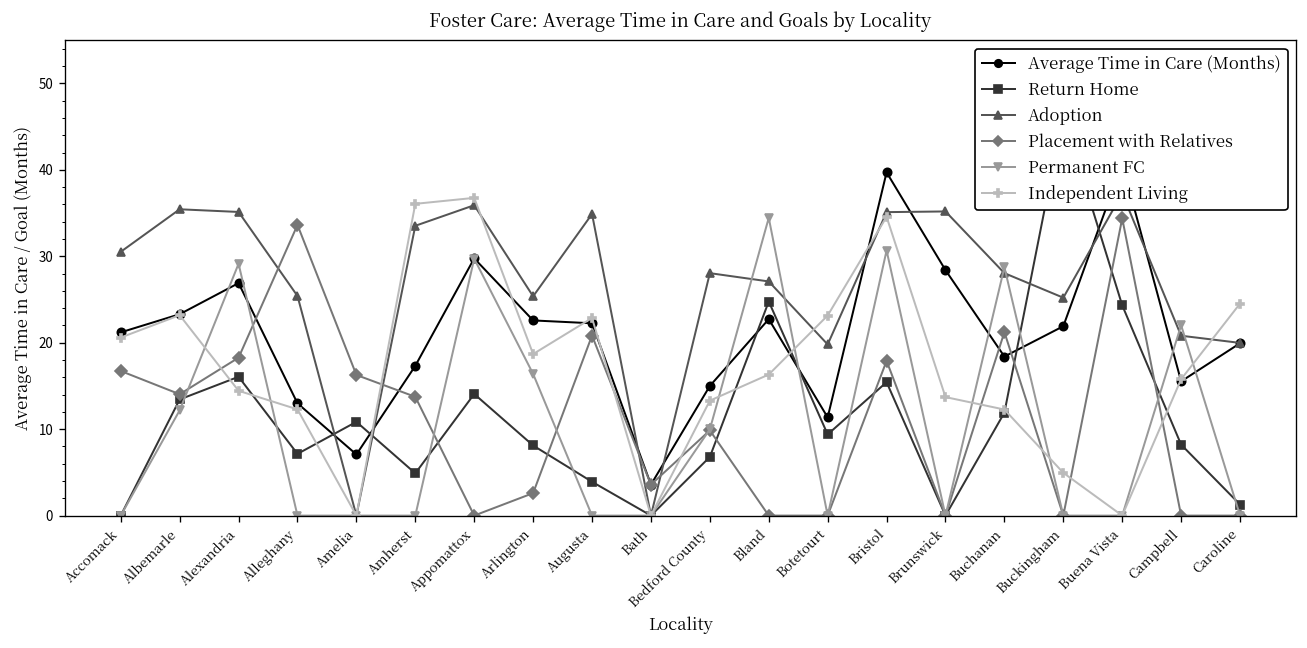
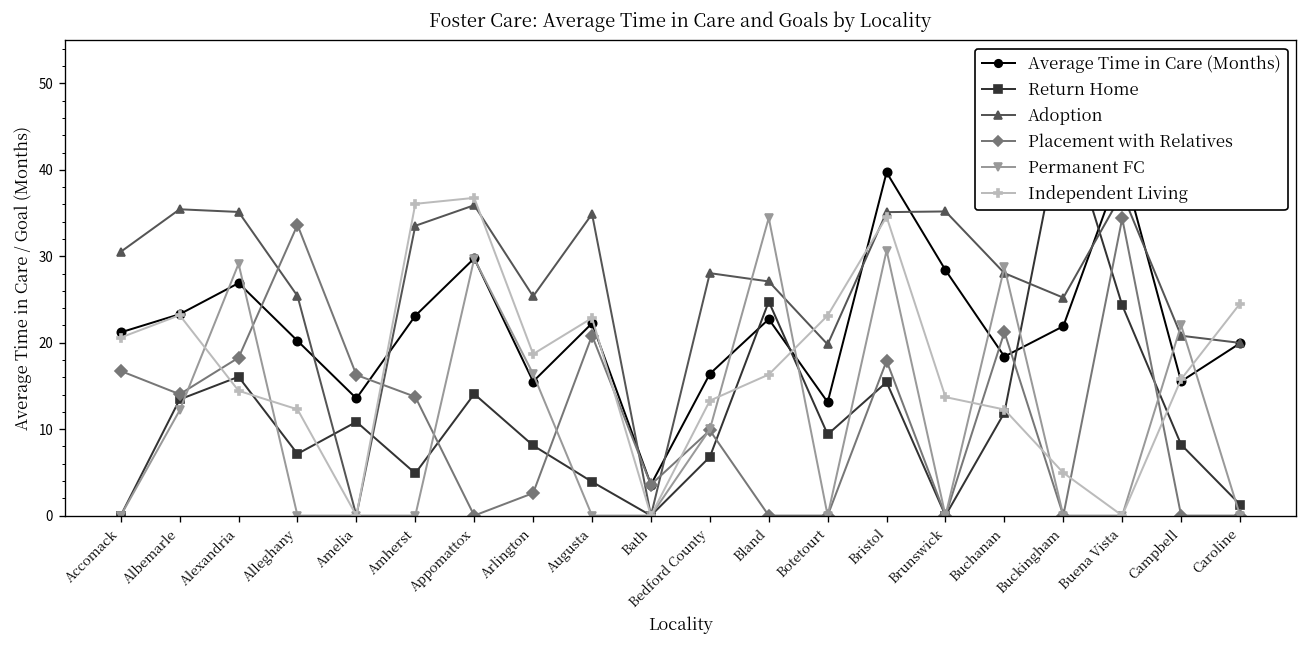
  {
    "Average Time in Care (Months)": {
      "Accomack": 21,
      "Alexandria": 27,
-     "Alleghany": 13,
-     "Amelia": 7,
-     "Amherst": 17,
-     "Arlington": 23,
+     "Alleghany": 20,
+     "Amelia": 14,
+     "Amherst": 23,
+     "Arlington": 16,
      "Augusta": 22,
-     "Bedford County": 15,
+     "Bedford County": 16,
      "Bland": 23,
-     "Botetourt": 11,
+     "Botetourt": 13,
      "Bristol": 40,
      "Brunswick": 28,
      "Buchanan": 18,
      "Buckingham": 22
    }
  }
